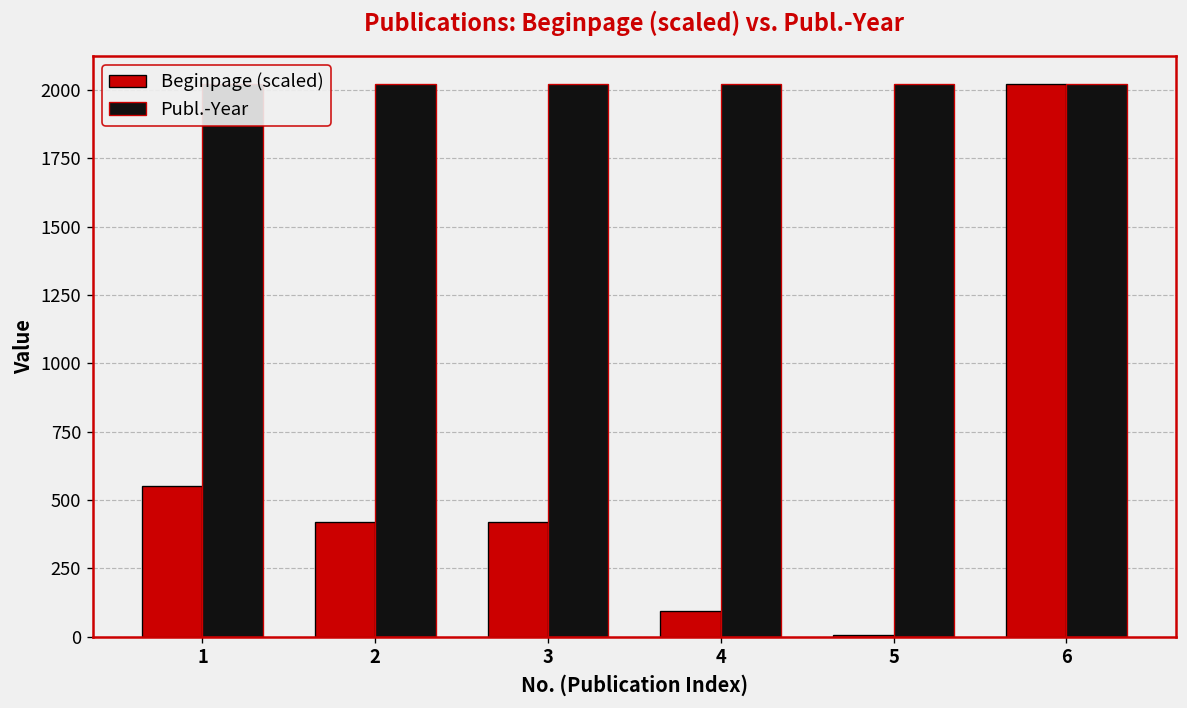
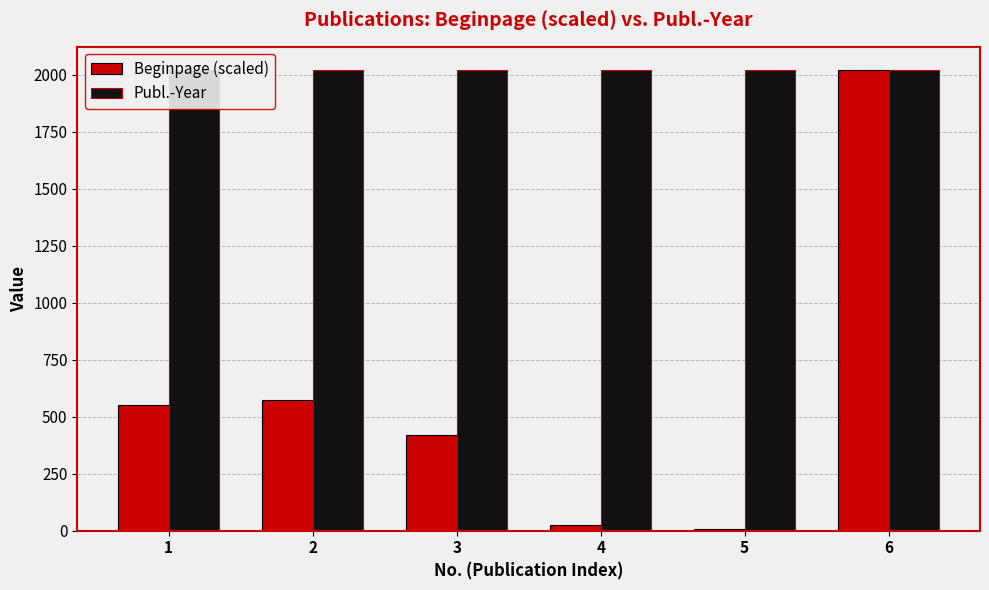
  {
    "Beginpage (scaled)": {
      "1": 550,
-     "2": 420,
+     "2": 570,
      "3": 420,
-     "4": 90,
+     "4": 20,
      "6": 2020
    },
    "Publ.-Year": {
      "2": 2020,
      "3": 2020,
      "4": 2020,
      "5": 2020,
      "6": 2020
    }
  }
